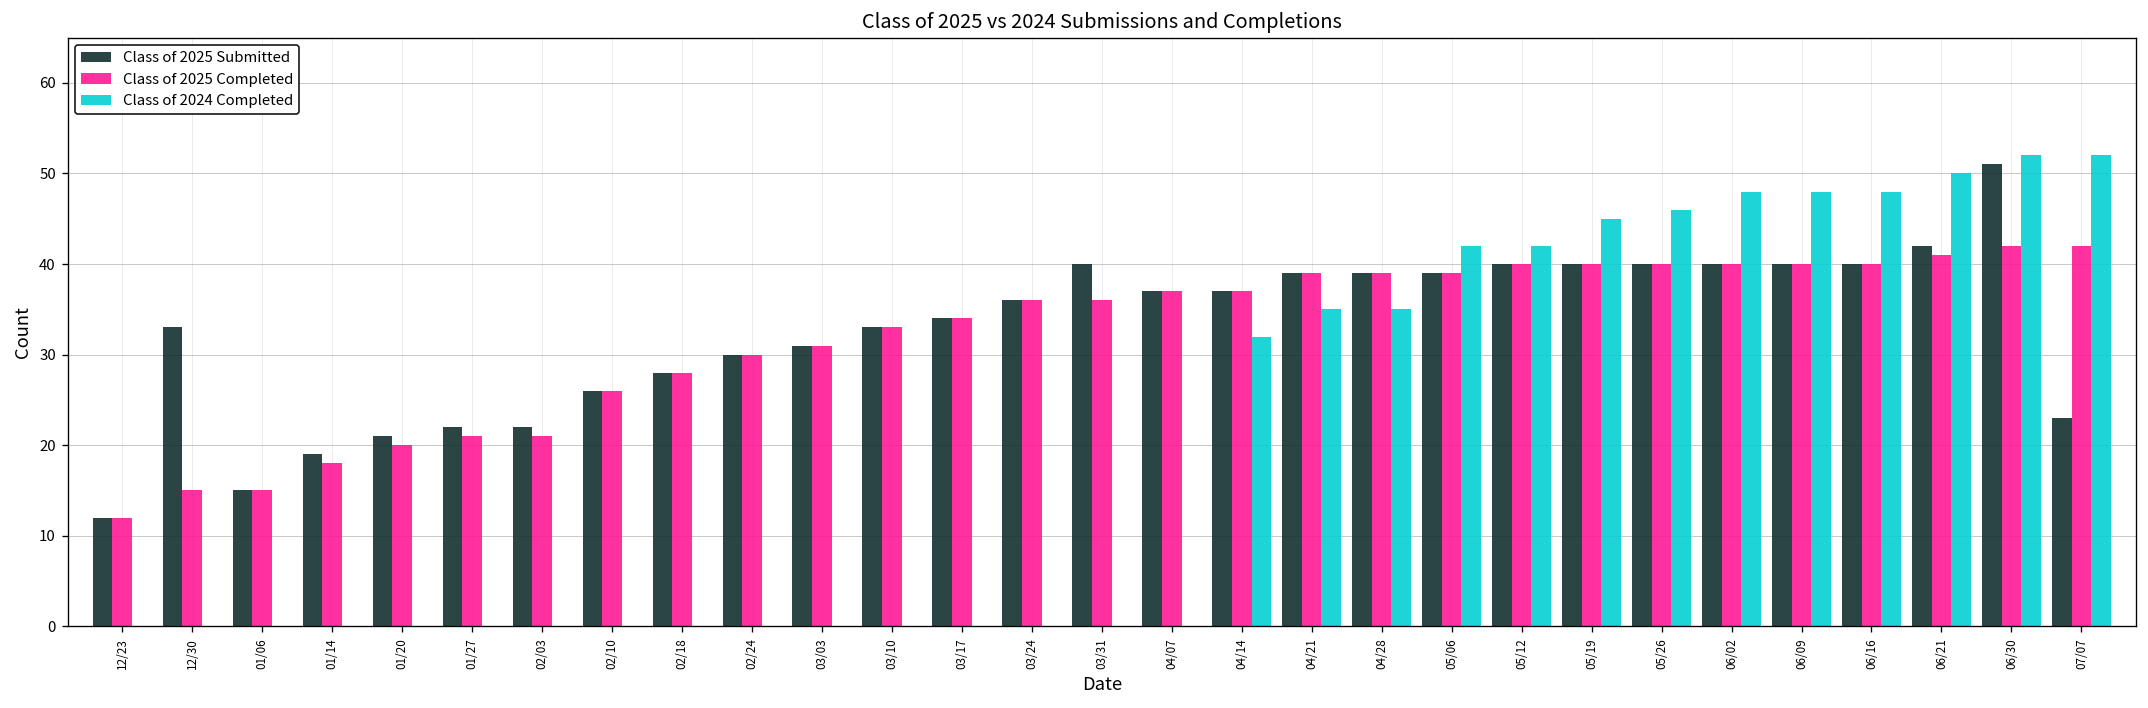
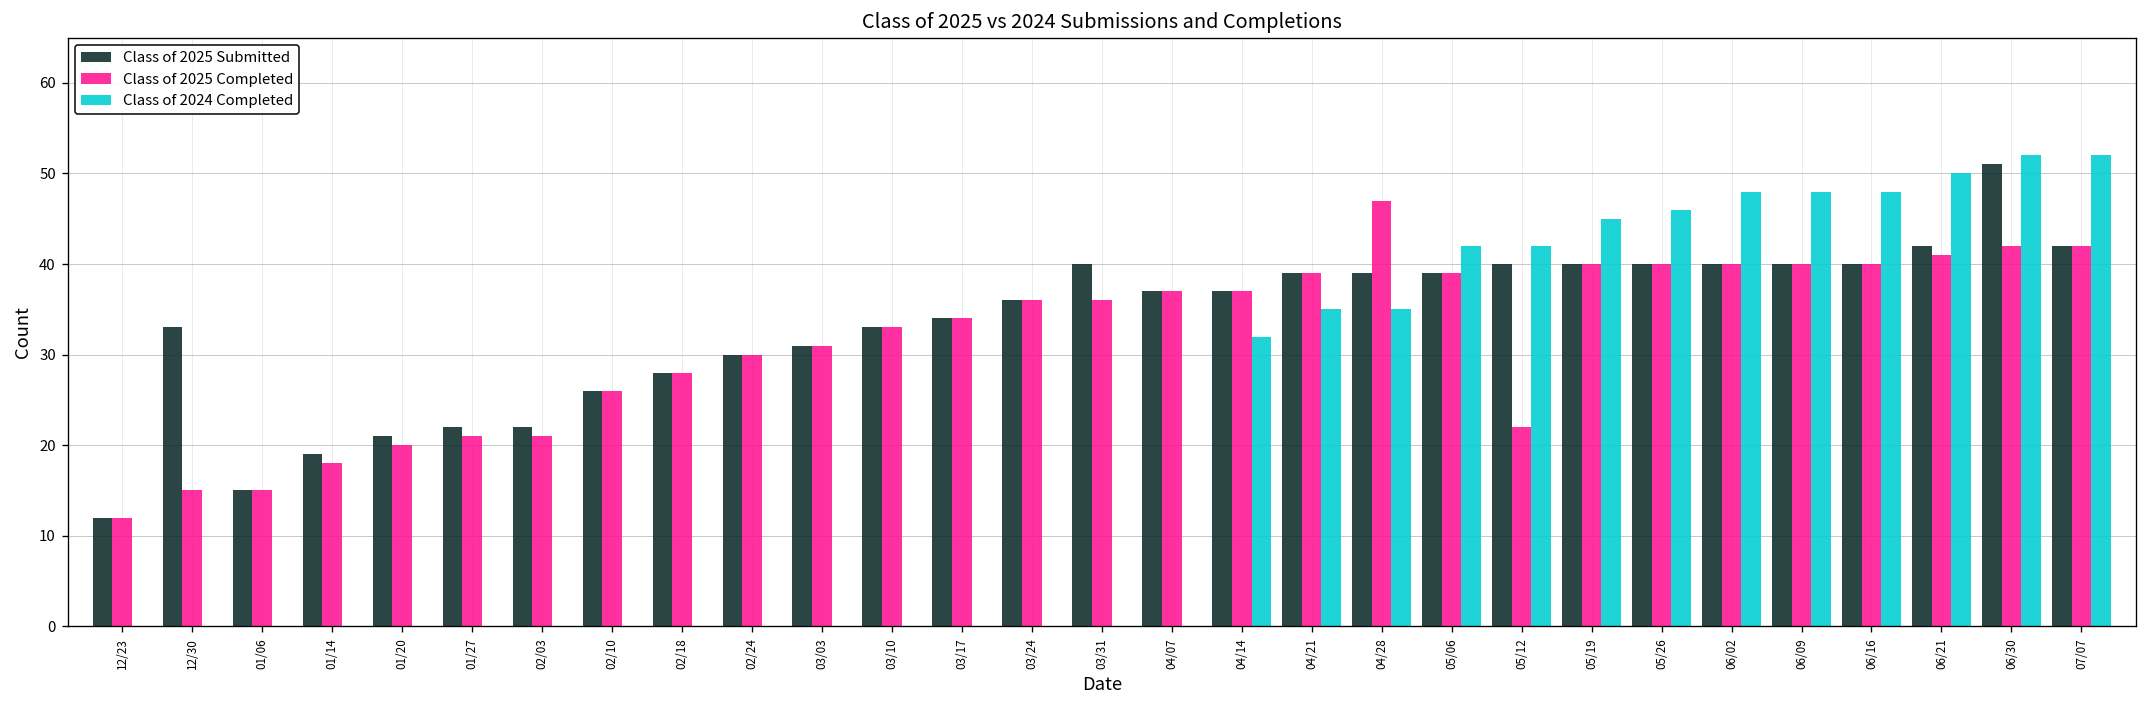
  {
    "Class of 2025 Submitted": {
      "12/23": 12,
      "12/30": 33,
      "01/06": 15,
      "01/14": 19,
      "01/20": 21,
      "01/27": 22,
      "02/03": 22,
      "02/10": 26,
      "02/18": 28,
      "02/24": 30,
      "03/03": 31,
      "03/10": 33,
      "03/17": 34,
      "03/24": 36,
      "03/31": 40,
      "04/07": 37,
      "04/14": 37,
      "04/21": 39,
      "04/28": 39,
      "05/06": 39,
      "05/12": 40,
      "05/19": 40,
      "05/26": 40,
      "06/02": 40,
      "06/09": 40,
      "06/16": 40,
      "06/21": 42,
      "06/30": 51,
-     "07/07": 23
+     "07/07": 42
    },
    "Class of 2025 Completed": {
      "12/23": 12,
      "12/30": 15,
      "01/06": 15,
      "01/14": 18,
      "01/20": 20,
      "01/27": 21,
      "02/03": 21,
      "02/10": 26,
      "02/18": 28,
      "02/24": 30,
      "03/03": 31,
      "03/10": 33,
      "03/17": 34,
      "03/24": 36,
      "03/31": 36,
      "04/07": 37,
      "04/14": 37,
      "04/21": 39,
-     "04/28": 39,
+     "04/28": 47,
      "05/06": 39,
-     "05/12": 40,
+     "05/12": 22,
      "05/19": 40,
      "05/26": 40,
      "06/02": 40,
      "06/09": 40,
      "06/16": 40,
      "06/21": 41,
      "06/30": 42,
      "07/07": 42
    },
    "Class of 2024 Completed": {
      "12/23": 0,
      "12/30": 0,
      "01/06": 0,
      "01/14": 0,
      "01/20": 0,
      "01/27": 0,
      "02/03": 0,
      "02/10": 0,
      "02/18": 0,
      "02/24": 0,
      "03/03": 0,
      "03/10": 0,
      "03/17": 0,
      "03/24": 0,
      "03/31": 0,
      "04/07": 0,
      "04/14": 32,
      "04/21": 35,
      "04/28": 35,
      "05/06": 42,
      "05/12": 42,
      "05/19": 45,
      "05/26": 46,
      "06/02": 48,
      "06/09": 48,
      "06/16": 48,
      "06/21": 50,
      "06/30": 52,
      "07/07": 52
    }
  }
